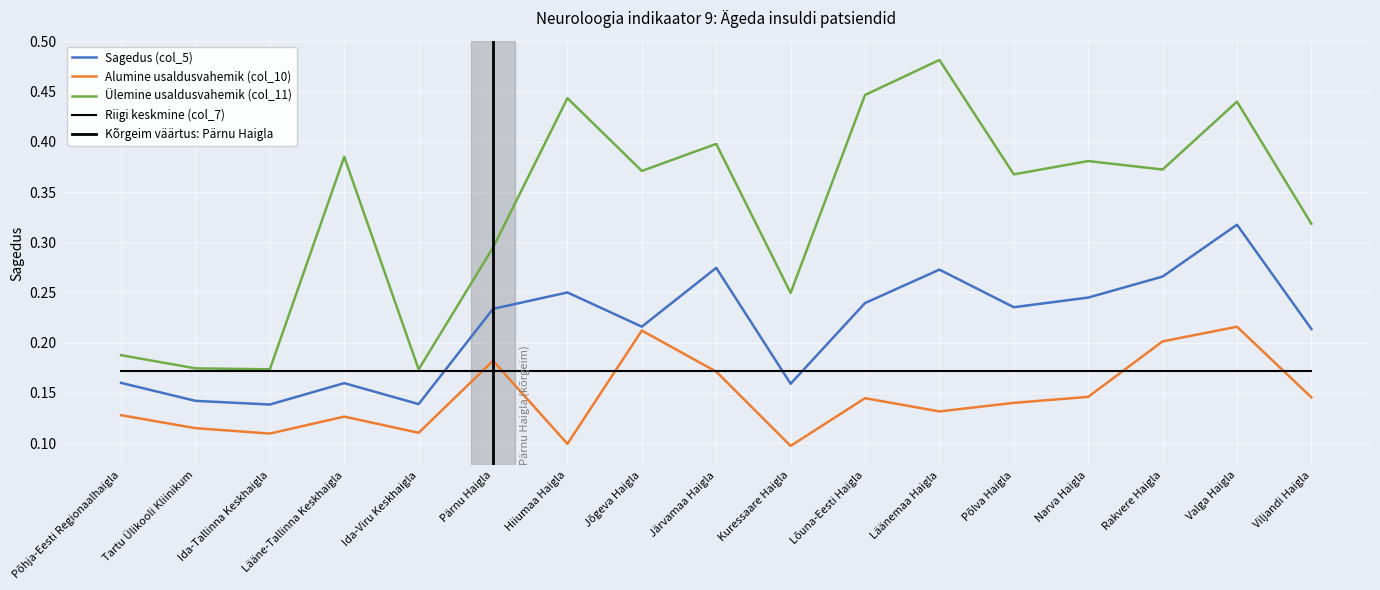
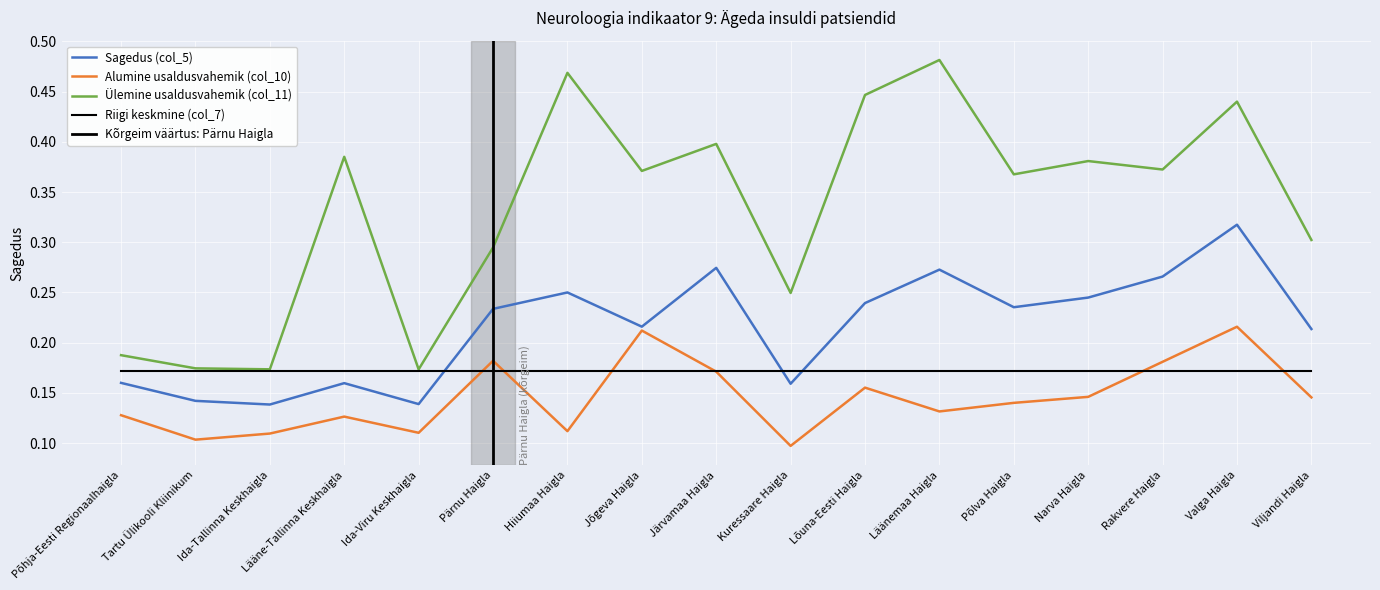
  {
    "Sagedus (col_5)": {
      "Põhja-Eesti Regionaalhaigla": 0.160,
      "Tartu Ülikooli Kliinikum": 0.142,
      "Ida-Tallinna Keskhaigla": 0.138,
      "Lääne-Tallinna Keskhaigla": 0.160,
      "Ida-Viru Keskhaigla": 0.139,
      "Pärnu Haigla": 0.234,
      "Hiiumaa Haigla": 0.250,
      "Jõgeva Haigla": 0.216,
      "Järvamaa Haigla": 0.275,
      "Kuressaare Haigla": 0.159,
      "Lõuna-Eesti Haigla": 0.239,
      "Läänemaa Haigla": 0.273,
      "Põlva Haigla": 0.235,
      "Narva Haigla": 0.245,
      "Rakvere Haigla": 0.266,
      "Valga Haigla": 0.317,
      "Viljandi Haigla": 0.214
    },
    "Alumine usaldusvahemik (col_10)": {
      "Põhja-Eesti Regionaalhaigla": 0.128,
-     "Tartu Ülikooli Kliinikum": 0.115,
+     "Tartu Ülikooli Kliinikum": 0.103,
      "Ida-Tallinna Keskhaigla": 0.109,
      "Lääne-Tallinna Keskhaigla": 0.126,
      "Ida-Viru Keskhaigla": 0.110,
      "Pärnu Haigla": 0.182,
-     "Hiiumaa Haigla": 0.099,
+     "Hiiumaa Haigla": 0.112,
      "Jõgeva Haigla": 0.212,
      "Kuressaare Haigla": 0.097,
-     "Lõuna-Eesti Haigla": 0.145,
+     "Lõuna-Eesti Haigla": 0.155,
      "Läänemaa Haigla": 0.132,
      "Põlva Haigla": 0.140,
      "Narva Haigla": 0.146,
-     "Rakvere Haigla": 0.201,
+     "Rakvere Haigla": 0.181,
      "Valga Haigla": 0.216,
      "Viljandi Haigla": 0.145
    },
    "Ülemine usaldusvahemik (col_11)": {
      "Põhja-Eesti Regionaalhaigla": 0.188,
      "Tartu Ülikooli Kliinikum": 0.174,
      "Lääne-Tallinna Keskhaigla": 0.385,
      "Pärnu Haigla": 0.295,
-     "Hiiumaa Haigla": 0.443,
+     "Hiiumaa Haigla": 0.469,
      "Jõgeva Haigla": 0.371,
      "Järvamaa Haigla": 0.398,
      "Kuressaare Haigla": 0.250,
      "Lõuna-Eesti Haigla": 0.447,
      "Läänemaa Haigla": 0.482,
      "Põlva Haigla": 0.368,
      "Narva Haigla": 0.381,
      "Rakvere Haigla": 0.372,
      "Valga Haigla": 0.440,
-     "Viljandi Haigla": 0.318
+     "Viljandi Haigla": 0.302
    },
    "Riigi keskmine (col_7)": {
      "Põhja-Eesti Regionaalhaigla": 0.172,
      "Tartu Ülikooli Kliinikum": 0.172,
      "Lääne-Tallinna Keskhaigla": 0.172,
      "Pärnu Haigla": 0.172,
      "Hiiumaa Haigla": 0.172,
      "Jõgeva Haigla": 0.172,
      "Kuressaare Haigla": 0.172,
      "Lõuna-Eesti Haigla": 0.172,
      "Läänemaa Haigla": 0.172,
      "Põlva Haigla": 0.172,
      "Narva Haigla": 0.172,
      "Rakvere Haigla": 0.172,
      "Valga Haigla": 0.172,
      "Viljandi Haigla": 0.172
    }
  }
